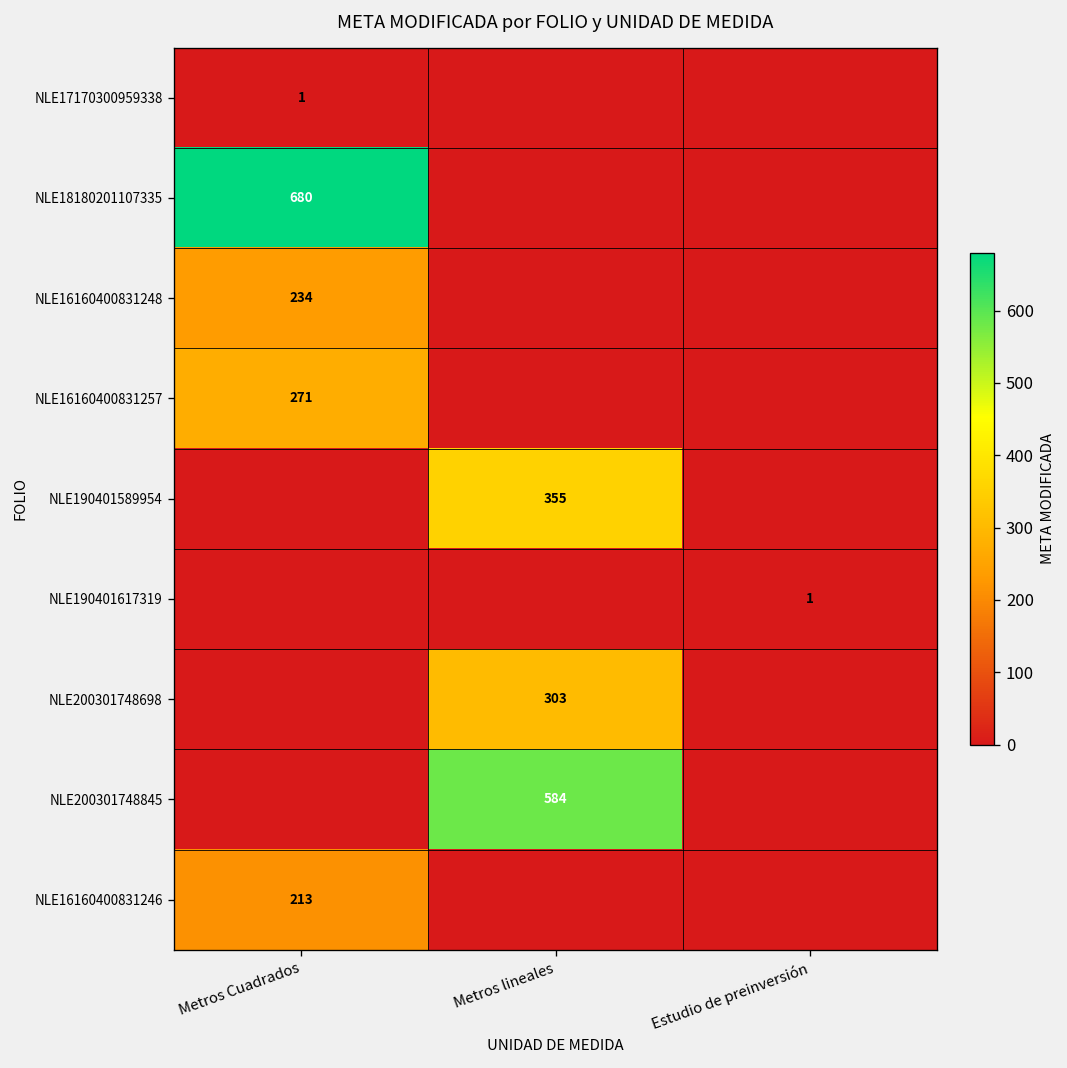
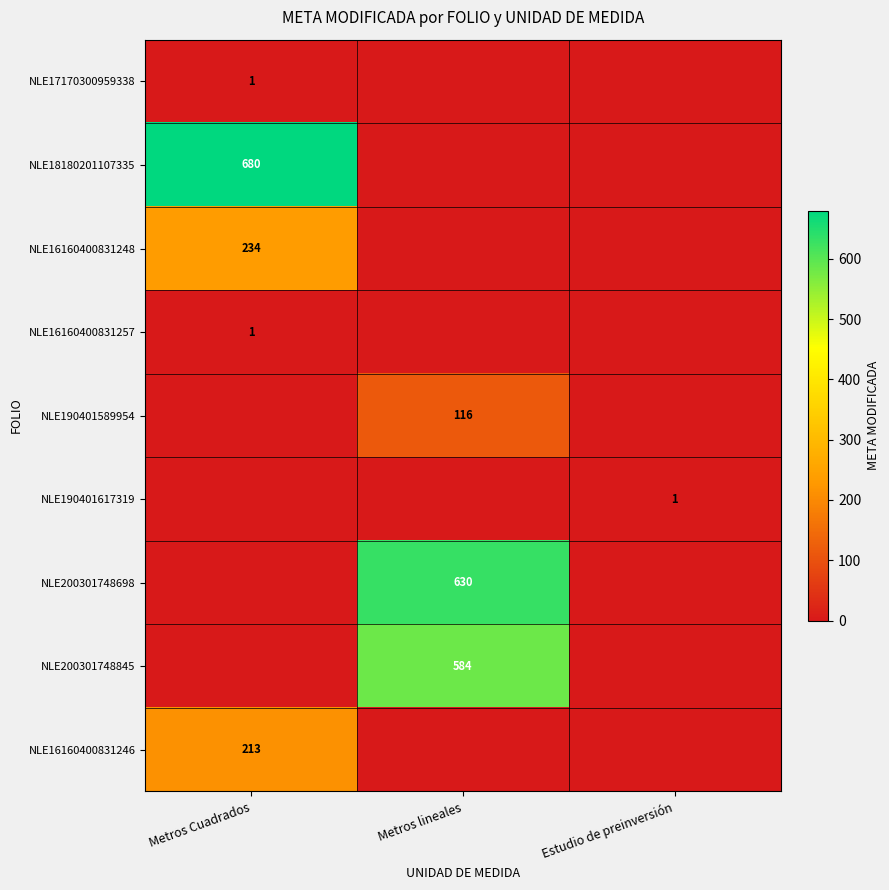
  {
    "NLE17170300959338": {
      "Metros Cuadrados": 1
    },
    "NLE18180201107335": {
      "Metros Cuadrados": 680
    },
    "NLE16160400831248": {
      "Metros Cuadrados": 234
    },
    "NLE16160400831257": {
-     "Metros Cuadrados": 271
+     "Metros Cuadrados": 1
    },
    "NLE190401589954": {
-     "Metros lineales": 355
+     "Metros lineales": 116
    },
    "NLE190401617319": {
      "Estudio de preinversión": 1
    },
    "NLE200301748698": {
-     "Metros lineales": 303
+     "Metros lineales": 630
    },
    "NLE200301748845": {
      "Metros lineales": 584
    },
    "NLE16160400831246": {
      "Metros Cuadrados": 213
    }
  }
